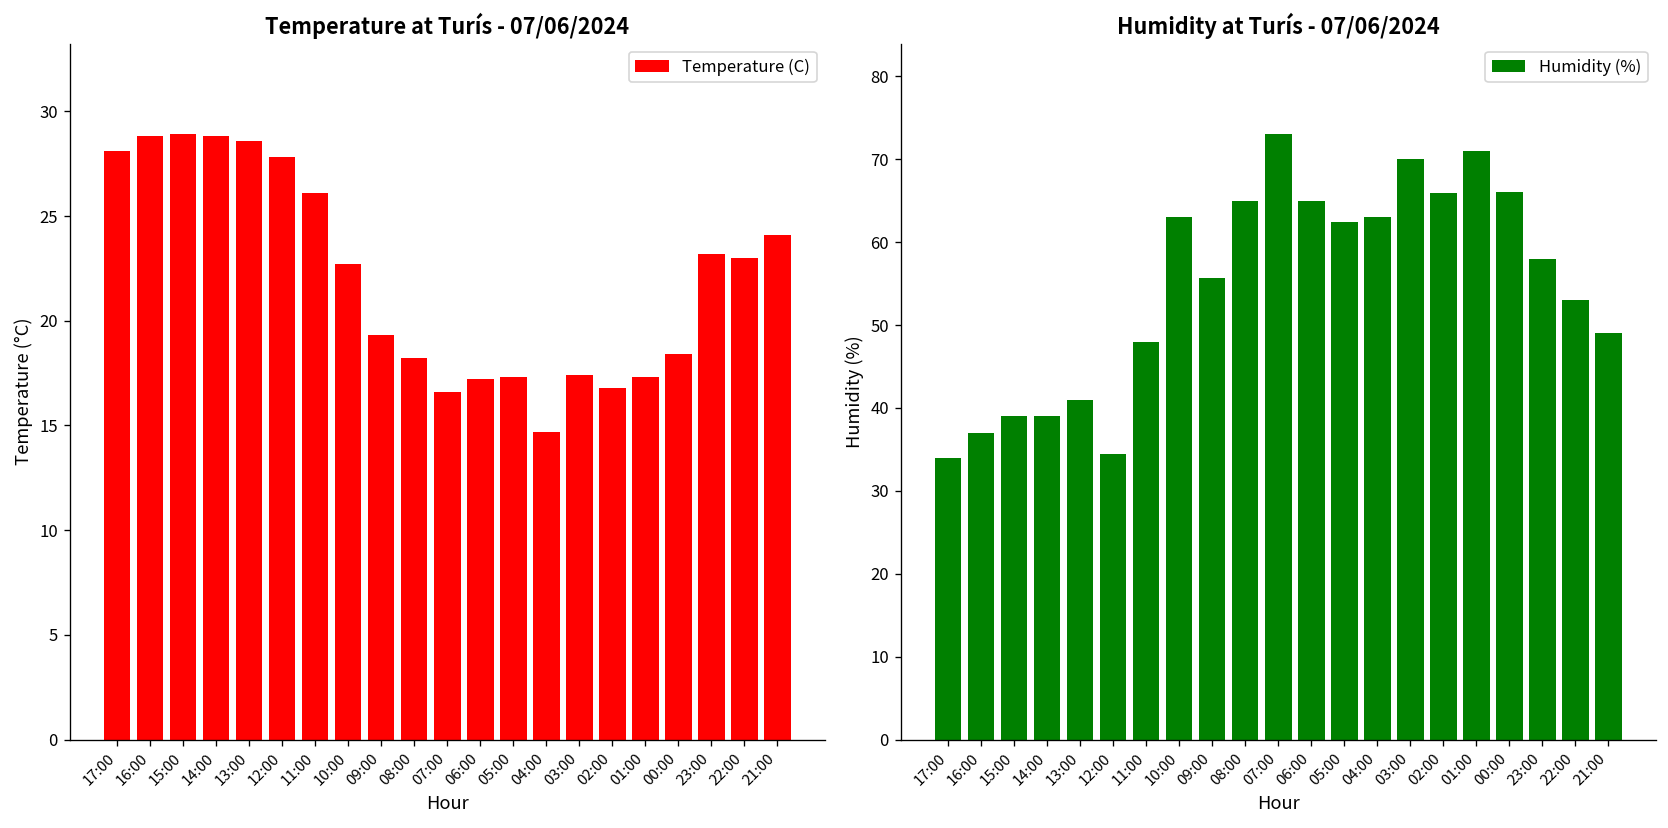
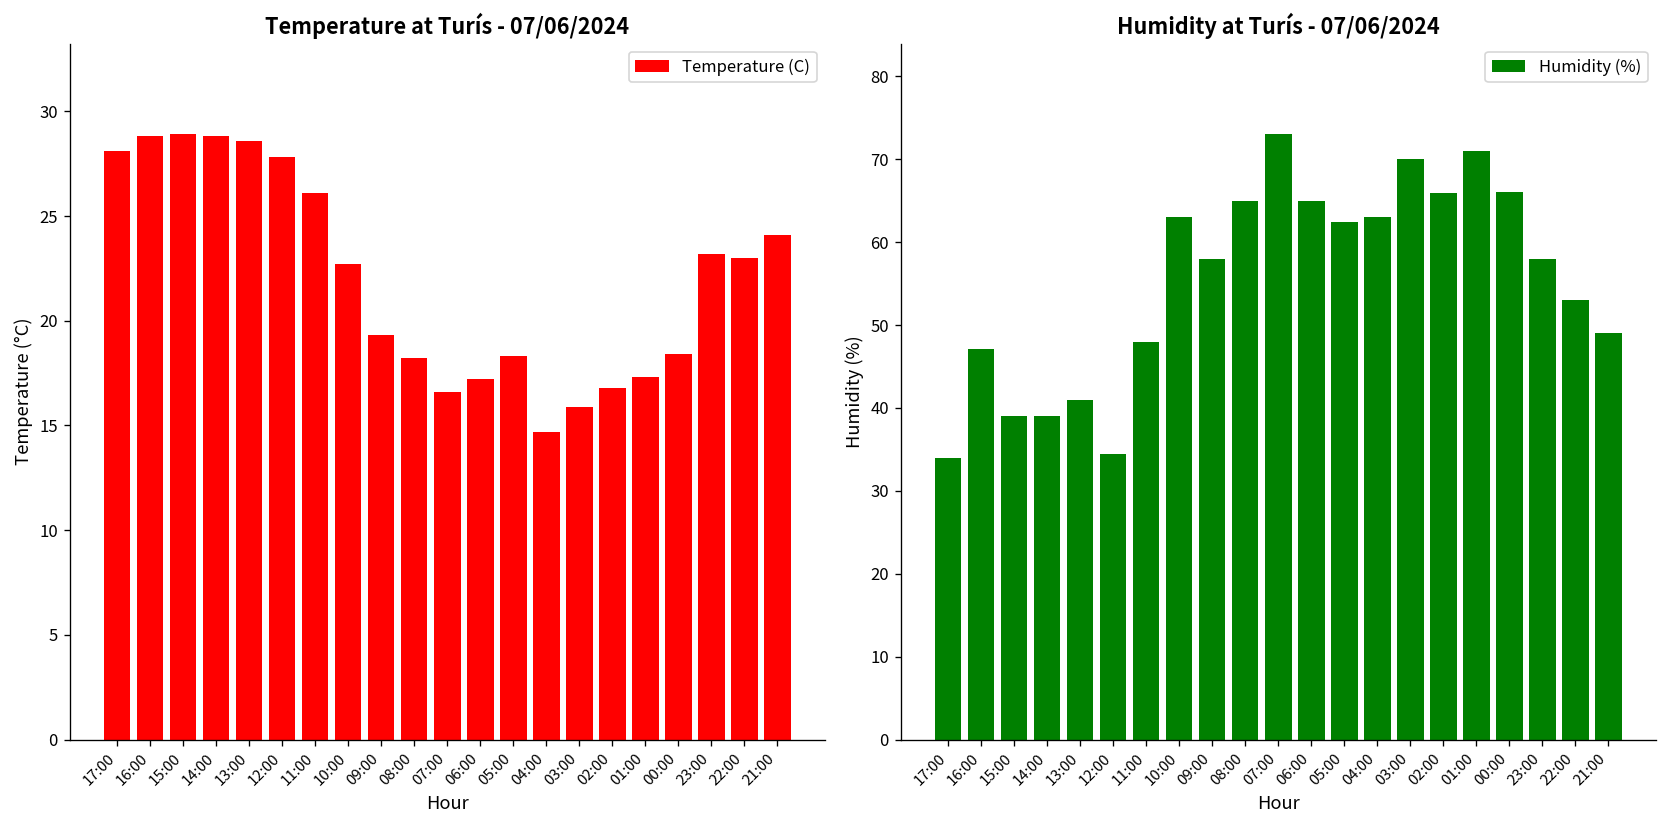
  {
    "Temperature at Turís - 07/06/2024": {
      "17:00": 28.1,
      "16:00": 28.8,
      "15:00": 28.9,
      "14:00": 28.8,
      "13:00": 28.6,
      "12:00": 27.8,
      "11:00": 26.1,
      "10:00": 22.7,
      "09:00": 19.3,
      "08:00": 18.2,
      "07:00": 16.6,
      "06:00": 17.2,
-     "05:00": 17.3,
+     "05:00": 18.3,
      "04:00": 14.7,
-     "03:00": 17.4,
+     "03:00": 15.9,
      "02:00": 16.8,
      "01:00": 17.3,
      "00:00": 18.4,
      "23:00": 23.2,
      "22:00": 23.0,
      "21:00": 24.1
    },
    "Humidity at Turís - 07/06/2024": {
      "17:00": 34,
-     "16:00": 37,
+     "16:00": 47,
      "15:00": 39,
      "14:00": 39,
      "13:00": 41,
      "12:00": 35,
      "11:00": 48,
      "10:00": 63,
-     "09:00": 56,
+     "09:00": 58,
      "08:00": 65,
      "07:00": 73,
      "06:00": 65,
      "05:00": 62,
      "04:00": 63,
      "03:00": 70,
      "02:00": 66,
      "01:00": 71,
      "00:00": 66,
      "23:00": 58,
      "22:00": 53,
      "21:00": 49
    }
  }
